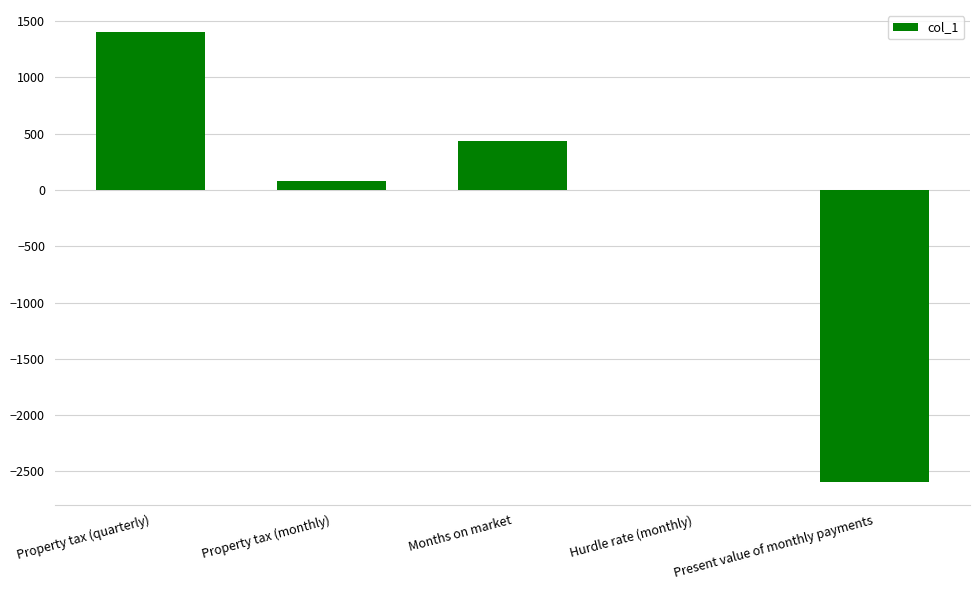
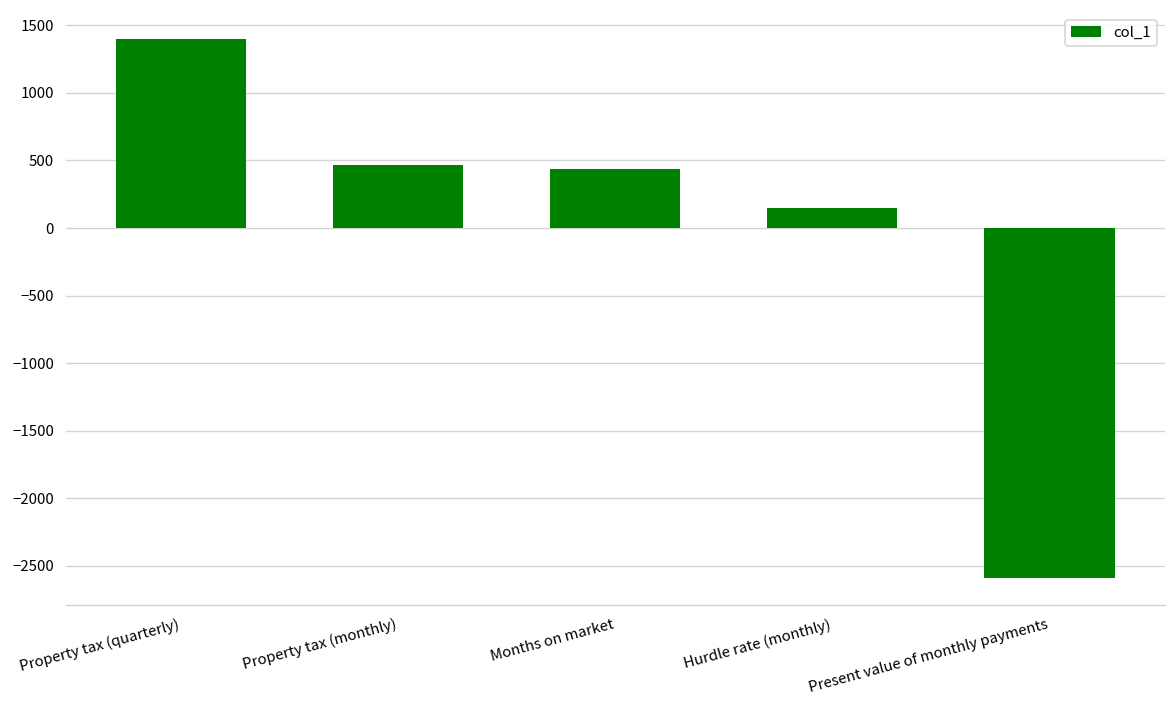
  {
    "Property tax (quarterly)": 1400,
-   "Property tax (monthly)": 80,
+   "Property tax (monthly)": 470,
    "Months on market": 440,
-   "Hurdle rate (monthly)": 0,
+   "Hurdle rate (monthly)": 150,
    "Present value of monthly payments": -2600
  }
